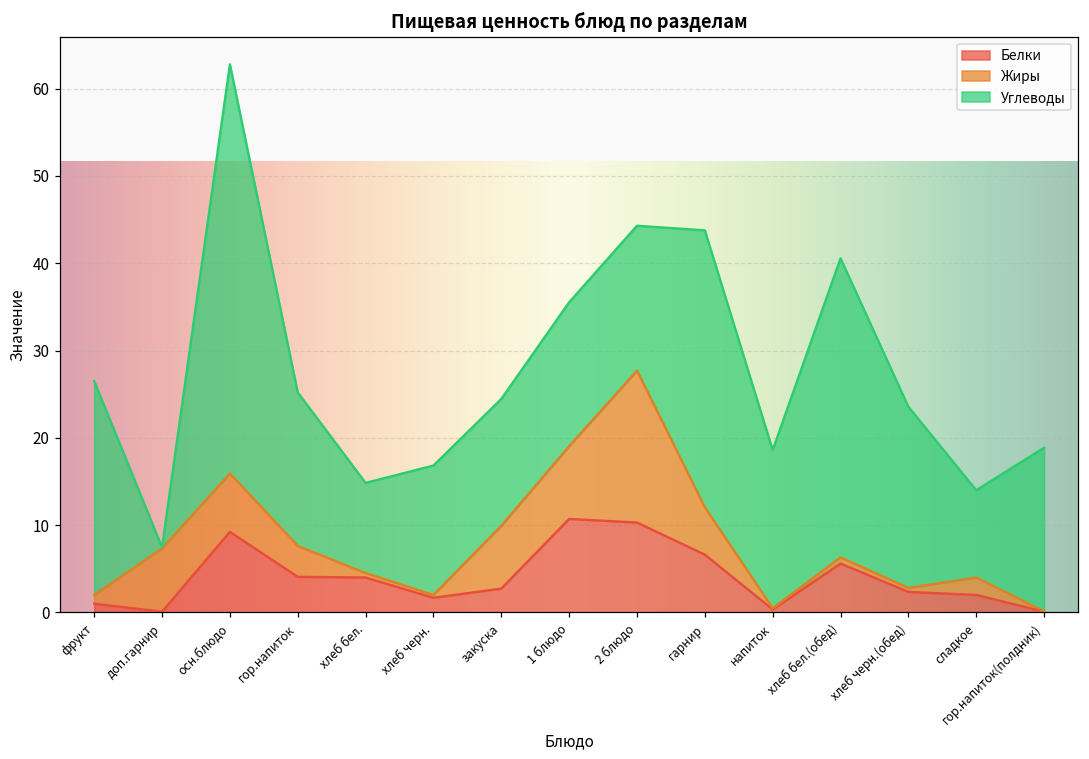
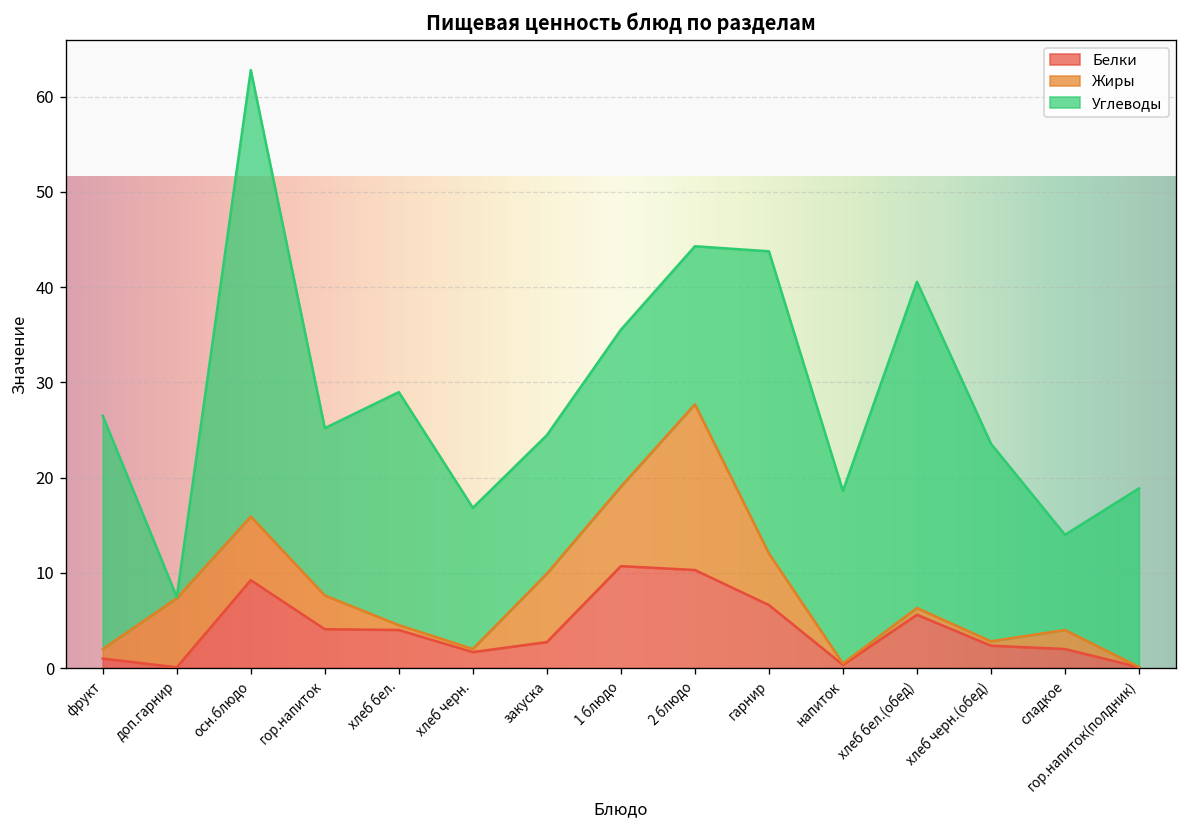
  {
    "Углеводы": {
      "фрукт": 25,
      "осн.блюдо": 47,
      "гор.напиток": 18,
-     "хлеб бел.": 10,
+     "хлеб бел.": 24,
      "хлеб черн.": 15,
      "закуска": 15,
      "1 блюдо": 16,
      "2 блюдо": 17,
      "гарнир": 32,
      "напиток": 18,
      "хлеб бел.(обед)": 34,
      "хлеб черн.(обед)": 21,
      "сладкое": 10,
      "гор.напиток(полдник)": 19
    }
  }
